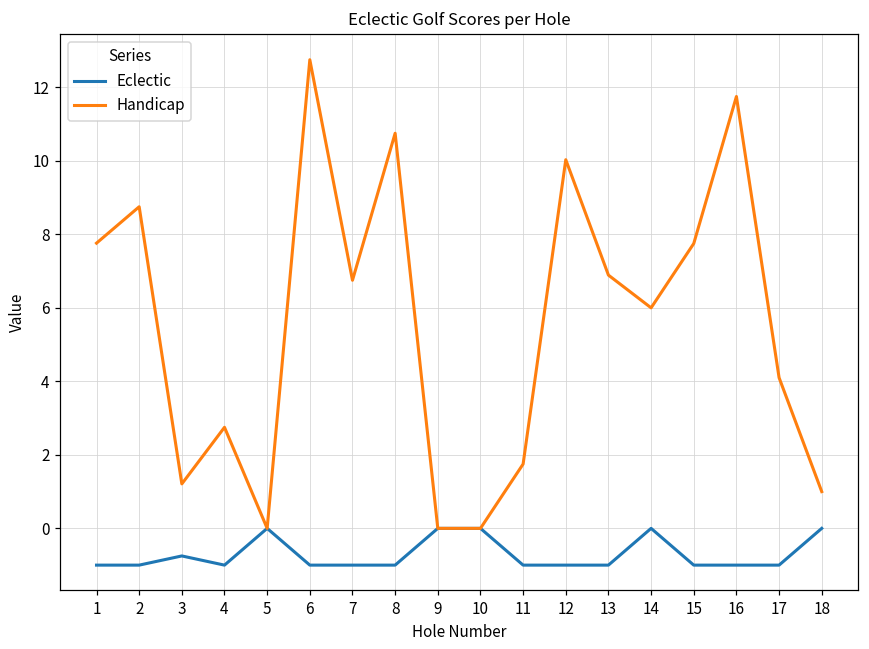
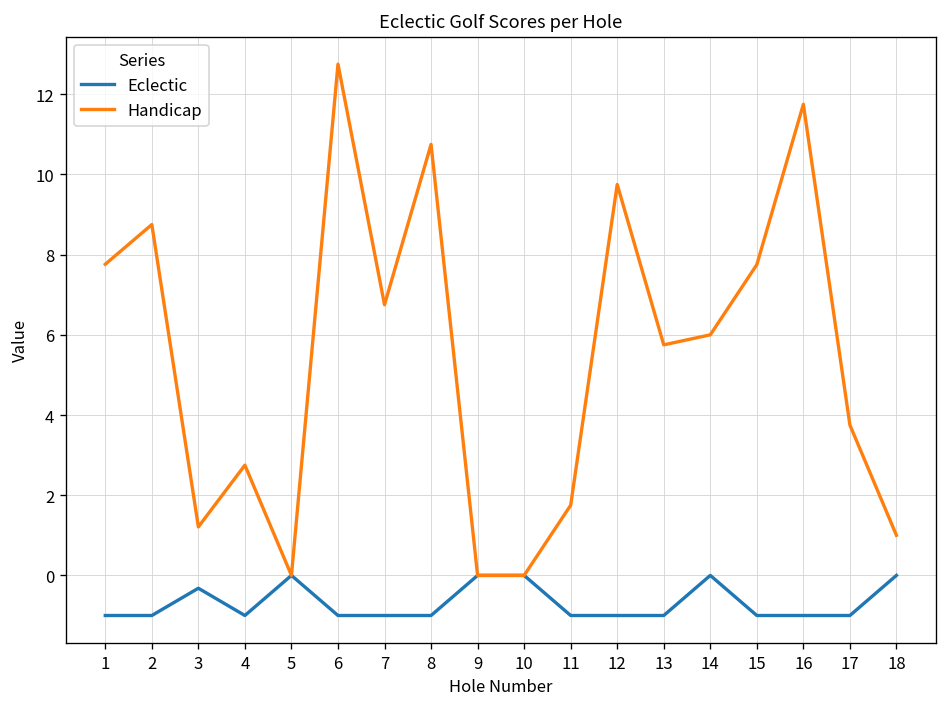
  {
    "Eclectic": {
      "1": -1.0,
      "2": -1.0,
-     "3": -0.8,
+     "3": -0.3,
      "4": -1.0,
      "6": -1.0,
      "7": -1.0,
      "8": -1.0,
      "11": -1.0,
      "12": -1.0,
      "13": -1.0,
      "14": 0.0,
      "15": -1.0,
      "16": -1.0,
      "17": -1.0,
      "18": 0.0
    },
    "Handicap": {
      "1": 7.8,
      "2": 8.8,
      "3": 1.2,
      "4": 2.8,
      "6": 12.8,
      "7": 6.8,
      "8": 10.8,
      "11": 1.8,
-     "12": 10.0,
-     "13": 6.9,
+     "12": 9.8,
+     "13": 5.8,
      "14": 6.0,
      "15": 7.8,
      "16": 11.8,
-     "17": 4.1,
+     "17": 3.8,
      "18": 1.0
    }
  }
